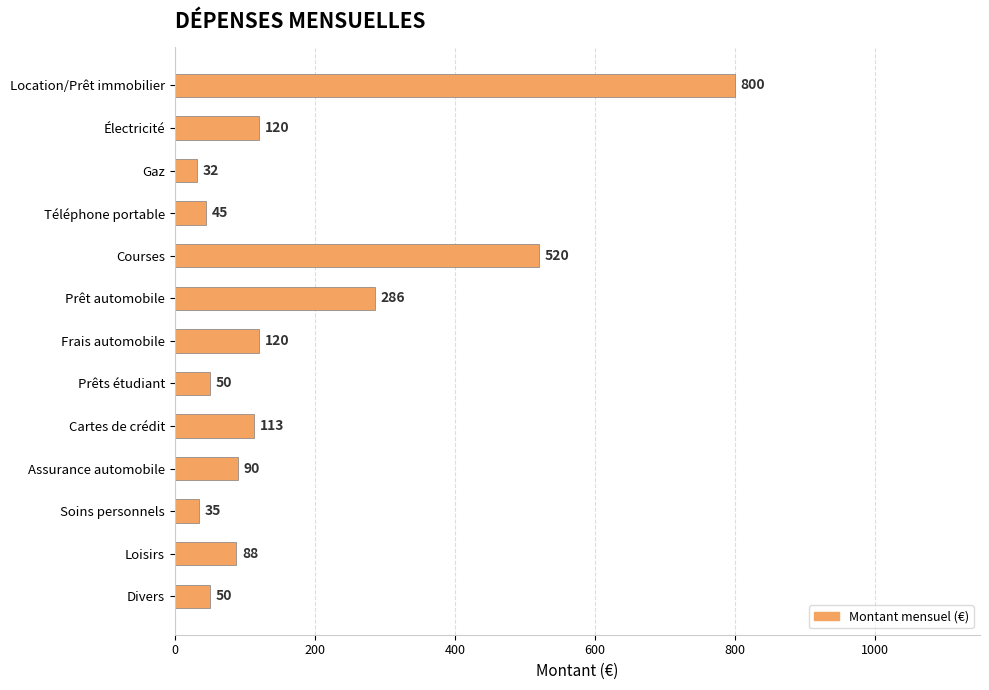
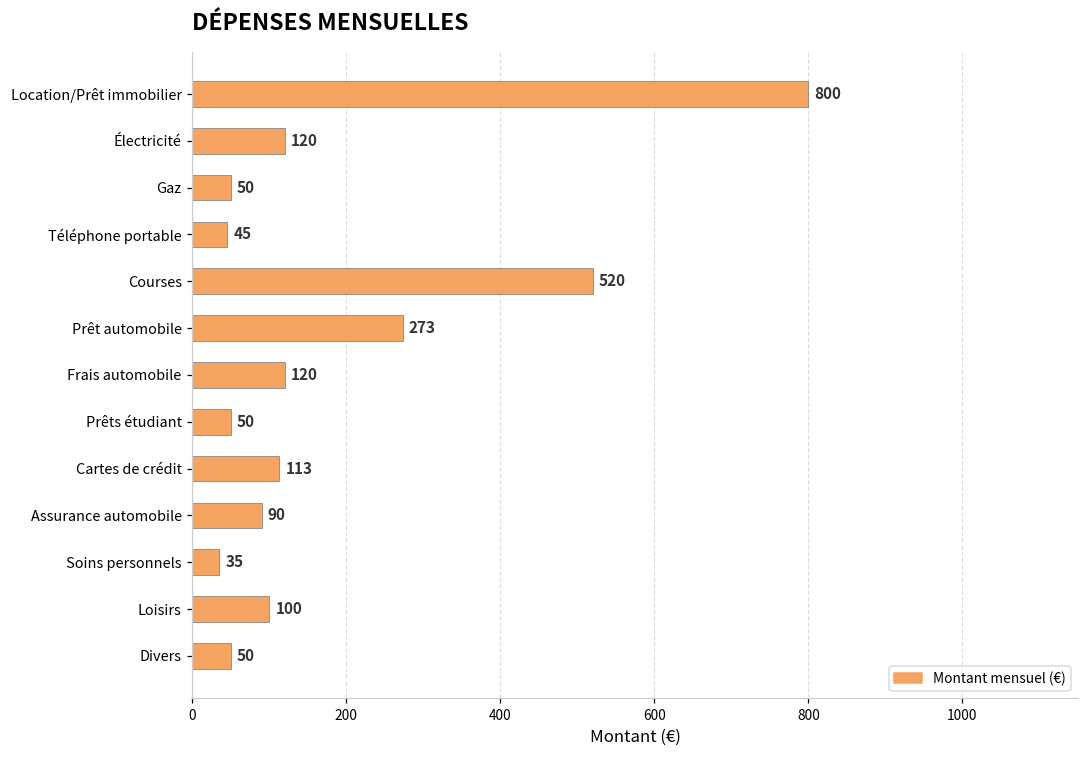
  {
    "Location/Prêt immobilier": 800,
    "Électricité": 120,
-   "Gaz": 32,
+   "Gaz": 50,
    "Téléphone portable": 45,
    "Courses": 520,
-   "Prêt automobile": 286,
+   "Prêt automobile": 273,
    "Frais automobile": 120,
    "Prêts étudiant": 50,
    "Cartes de crédit": 113,
    "Assurance automobile": 90,
    "Soins personnels": 35,
-   "Loisirs": 88,
+   "Loisirs": 100,
    "Divers": 50
  }
